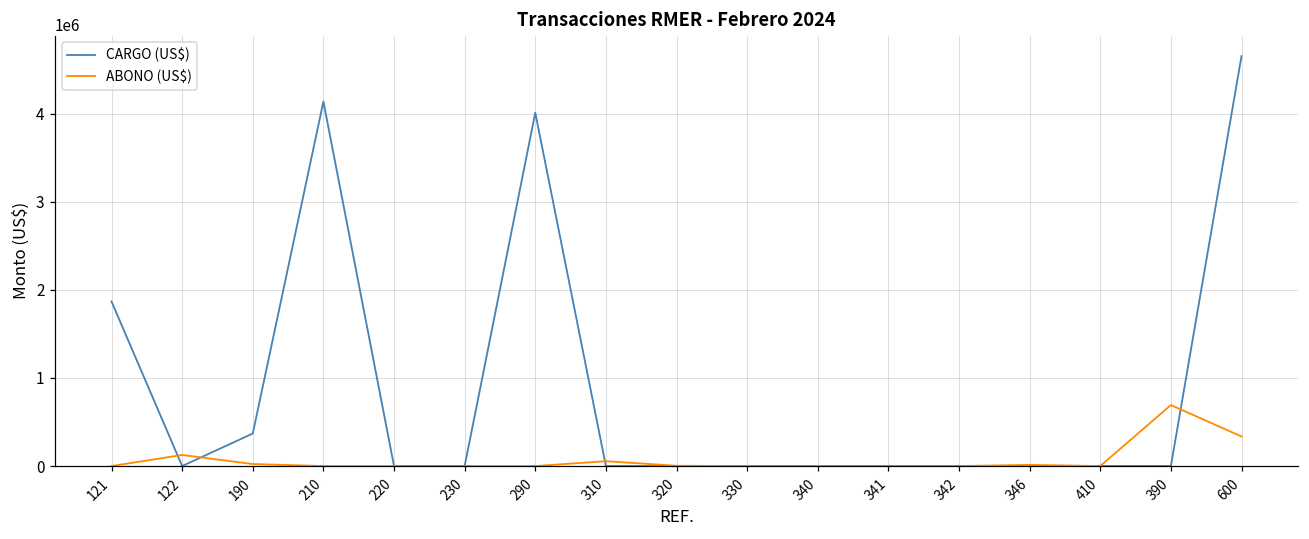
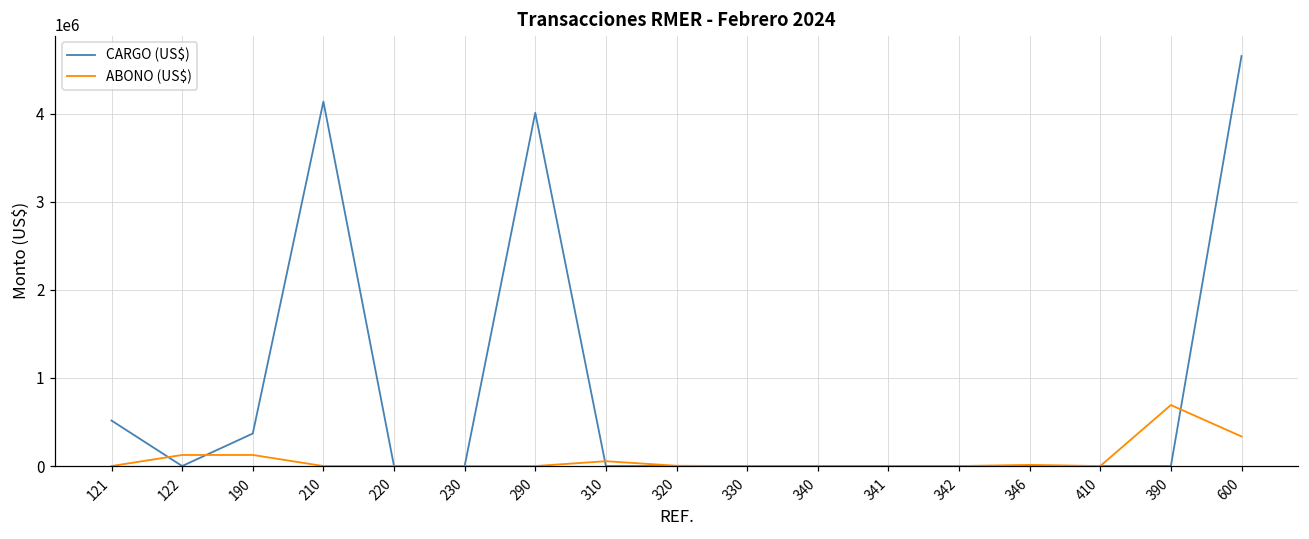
  {
    "CARGO (US$)": {
-     "121": 1900000,
+     "121": 500000,
      "122": 0,
      "190": 400000,
      "210": 4100000,
      "290": 4000000,
      "310": 0,
      "390": 0,
      "600": 4700000
    },
    "ABONO (US$)": {
      "121": 0,
      "122": 100000,
-     "190": 0,
+     "190": 100000,
      "210": 0,
      "290": 0,
      "310": 100000,
      "390": 700000,
      "600": 300000
    }
  }
